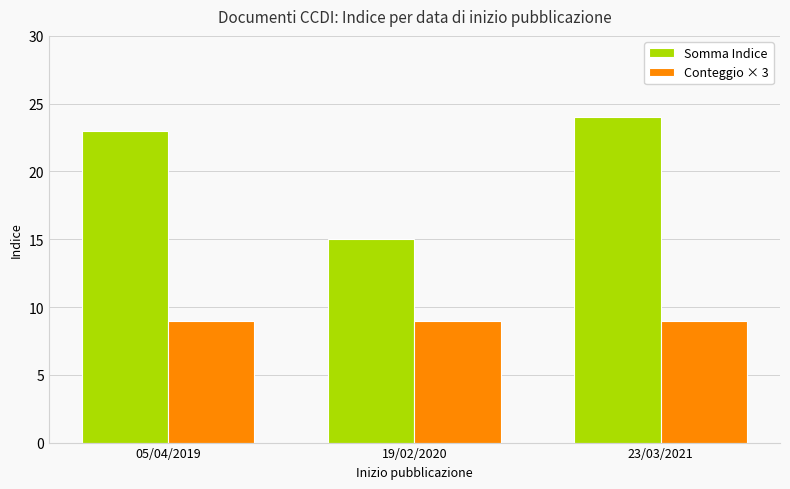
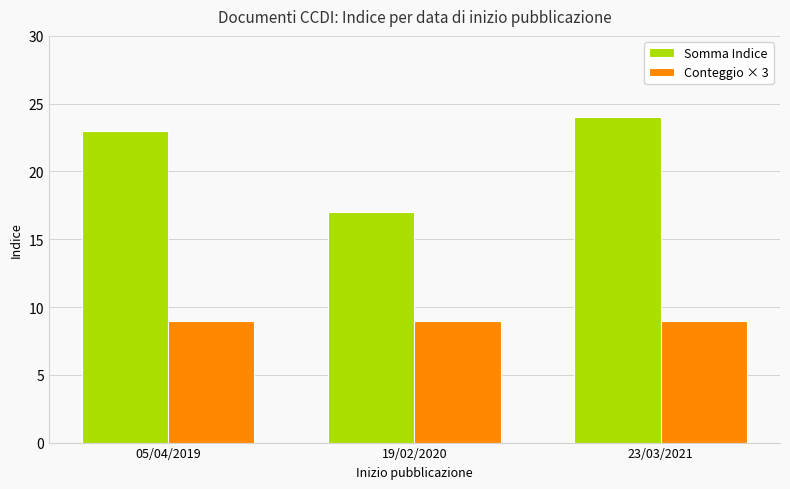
  {
    "Somma Indice": {
      "05/04/2019": 23,
-     "19/02/2020": 15,
+     "19/02/2020": 17,
      "23/03/2021": 24
    },
    "Conteggio × 3": {
      "05/04/2019": 9,
      "19/02/2020": 9,
      "23/03/2021": 9
    }
  }
